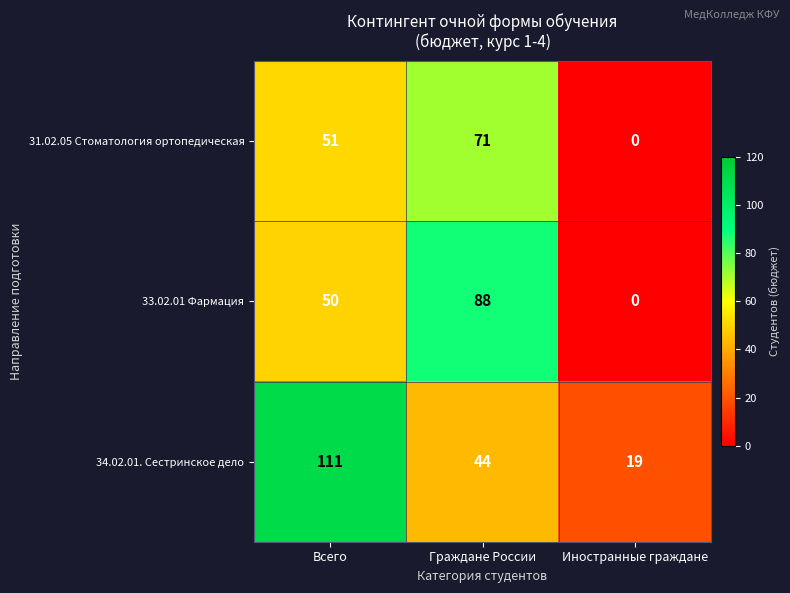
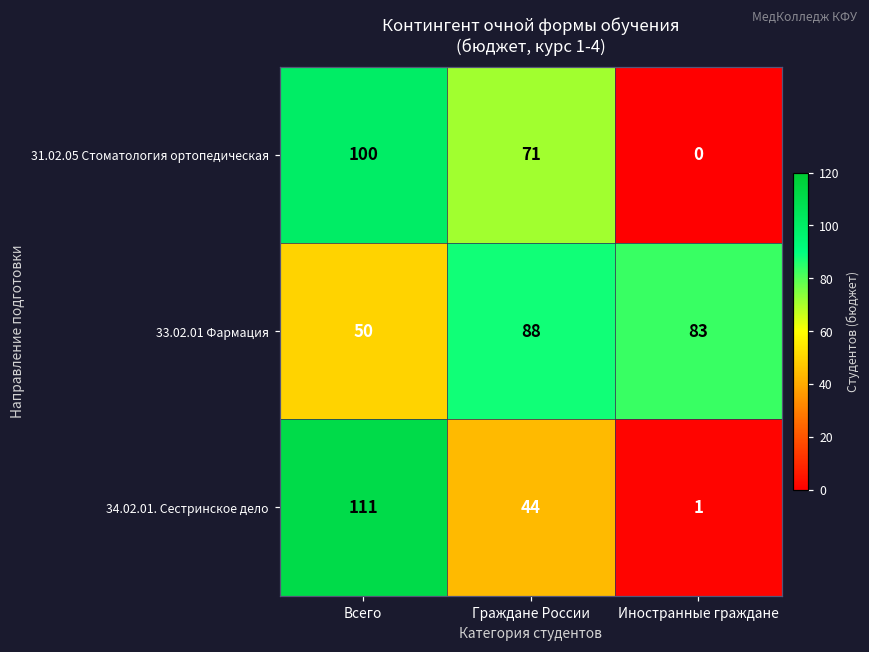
  {
    "31.02.05 Стоматология ортопедическая": {
-     "Всего": 51,
+     "Всего": 100,
      "Граждане России": 71,
      "Иностранные граждане": 0
    },
    "33.02.01 Фармация": {
      "Всего": 50,
      "Граждане России": 88,
-     "Иностранные граждане": 0
+     "Иностранные граждане": 83
    },
    "34.02.01. Сестринское дело": {
      "Всего": 111,
      "Граждане России": 44,
-     "Иностранные граждане": 19
+     "Иностранные граждане": 1
    }
  }
